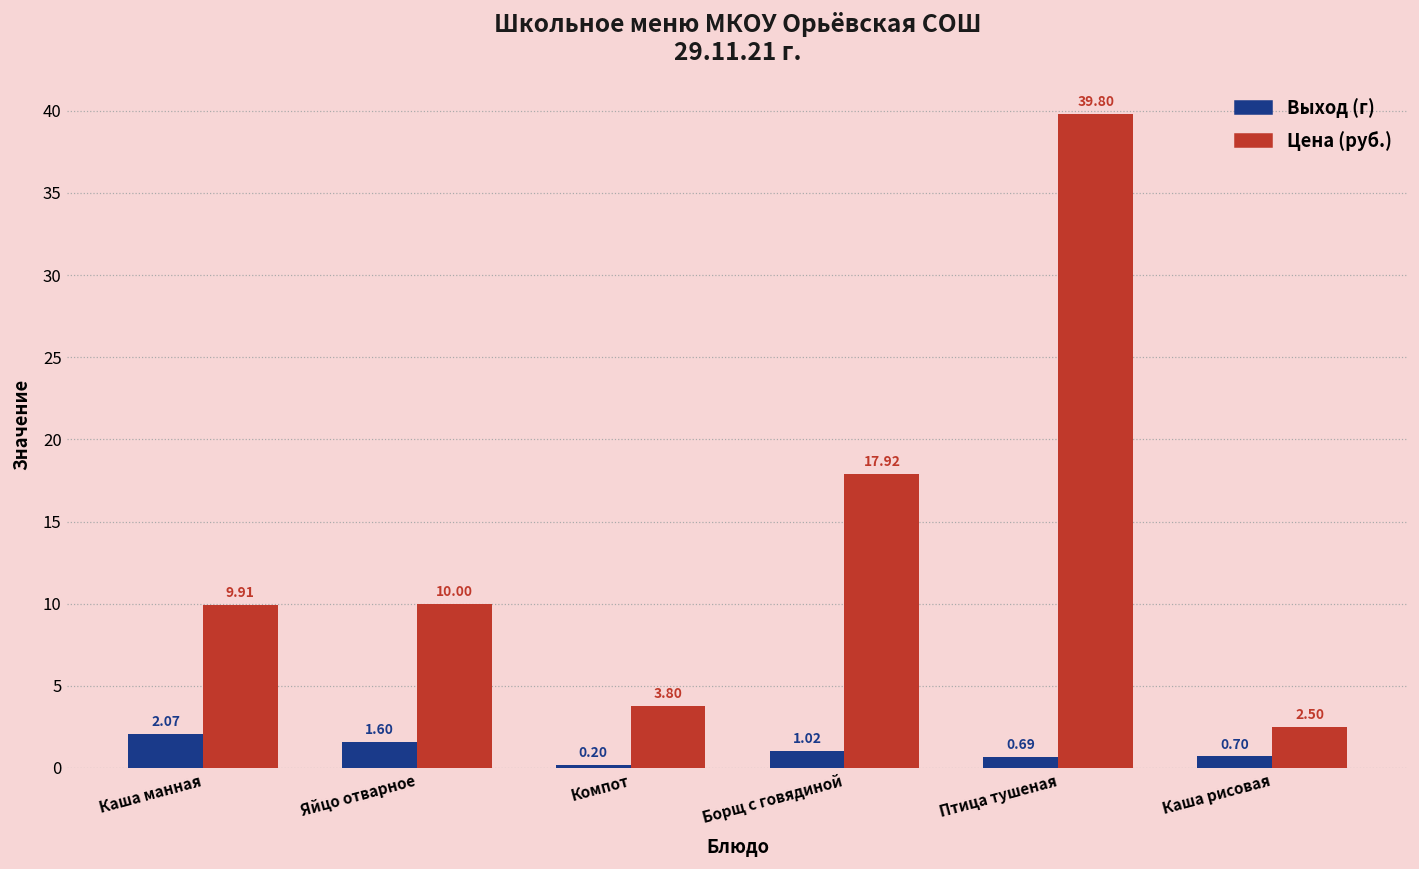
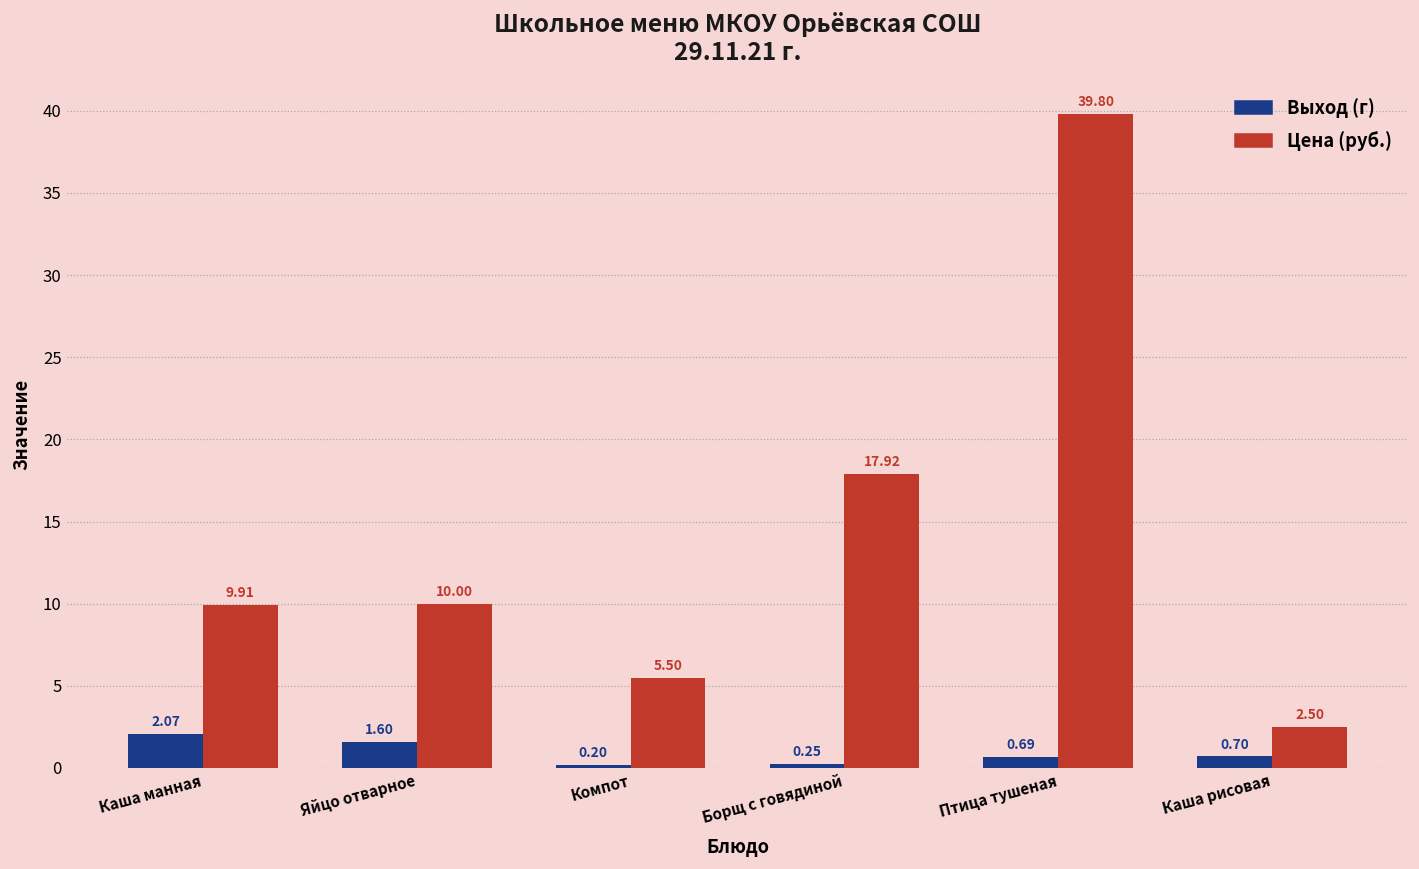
  {
    "Выход (г)": {
      "Каша манная": 2.07,
      "Яйцо отварное": 1.60,
      "Компот": 0.20,
-     "Борщ с говядиной": 1.02,
+     "Борщ с говядиной": 0.25,
      "Птица тушеная": 0.69,
      "Каша рисовая": 0.70
    },
    "Цена (руб.)": {
      "Каша манная": 9.91,
      "Яйцо отварное": 10.00,
-     "Компот": 3.80,
+     "Компот": 5.50,
      "Борщ с говядиной": 17.92,
      "Птица тушеная": 39.80,
      "Каша рисовая": 2.50
    }
  }
